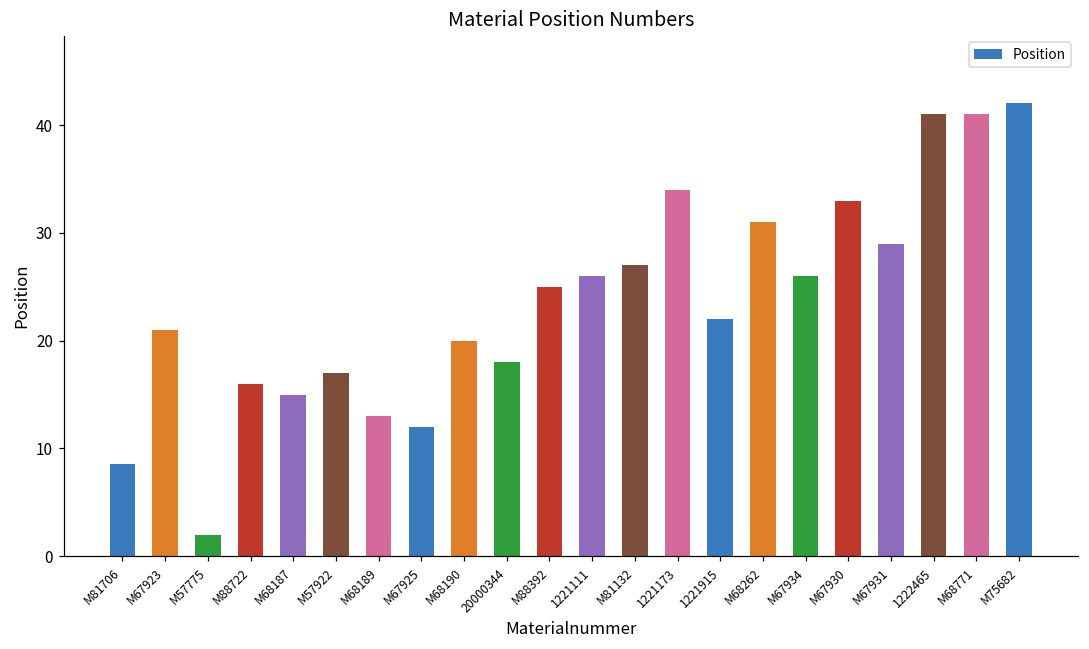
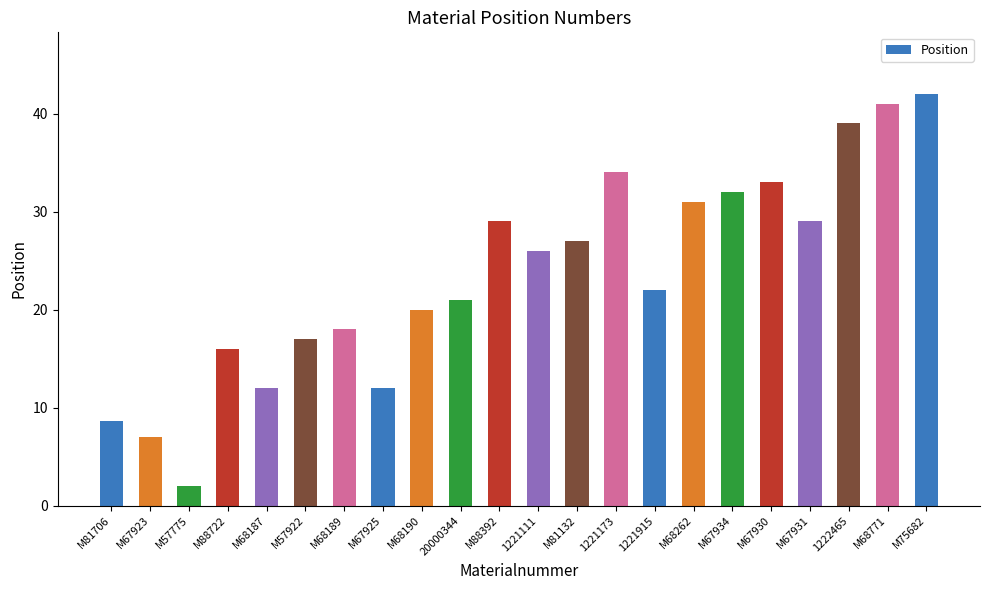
  {
    "M81706": 9,
-   "M67923": 21,
+   "M67923": 7,
    "M57775": 2,
    "M88722": 16,
-   "M68187": 15,
+   "M68187": 12,
    "M57922": 17,
-   "M68189": 13,
+   "M68189": 18,
    "M67925": 12,
    "M68190": 20,
-   "20000344": 18,
-   "M88392": 25,
+   "20000344": 21,
+   "M88392": 29,
    "1221111": 26,
    "M81132": 27,
    "1221173": 34,
    "1221915": 22,
    "M68262": 31,
-   "M67934": 26,
+   "M67934": 32,
    "M67930": 33,
    "M67931": 29,
-   "1222465": 41,
+   "1222465": 39,
    "M68771": 41,
    "M75682": 42
  }
